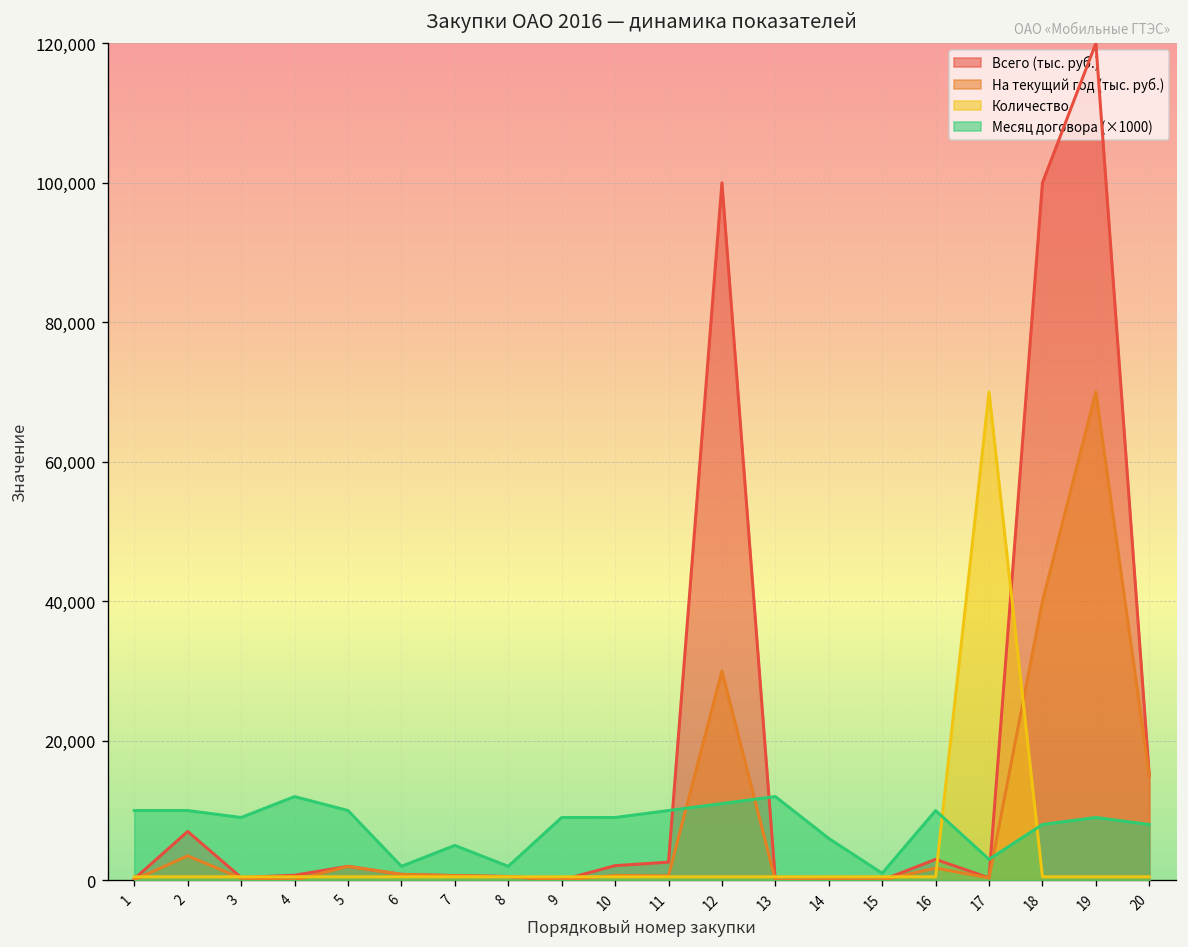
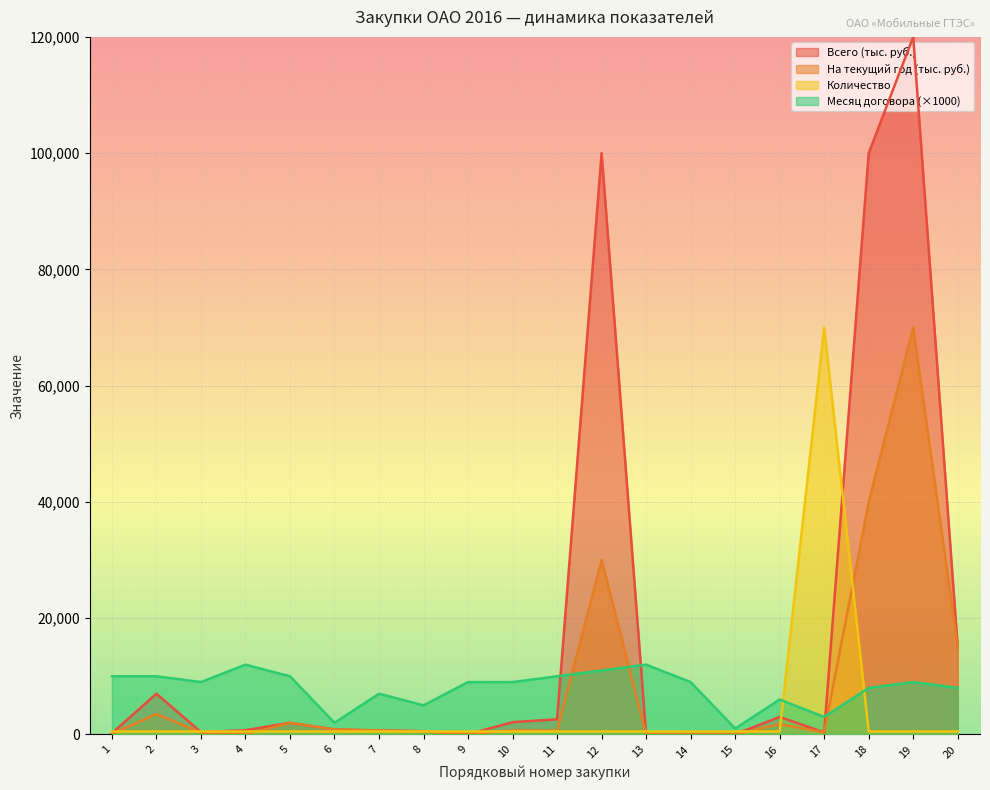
  {
    "Количество": {
      "2": "1,000",
      "5": "1,000",
      "9": "1,000",
      "12": "1,000",
      "13": "1,000",
      "14": "1,000",
      "15": "1,000",
      "16": "1,000",
      "17": "70,000",
      "18": "1,000",
      "19": "1,000",
      "20": "1,000"
    },
    "Месяц договора (×1000)": {
      "1": "10,000",
      "2": "10,000",
      "3": "9,000",
      "4": "12,000",
      "5": "10,000",
      "6": "2,000",
-     "7": "5,000",
-     "8": "2,000",
+     "7": "7,000",
+     "8": "5,000",
      "9": "9,000",
      "10": "9,000",
      "11": "10,000",
      "12": "11,000",
      "13": "12,000",
-     "14": "6,000",
+     "14": "9,000",
      "15": "1,000",
-     "16": "10,000",
+     "16": "6,000",
      "17": "3,000",
      "18": "8,000",
      "19": "9,000",
      "20": "8,000"
    }
  }
